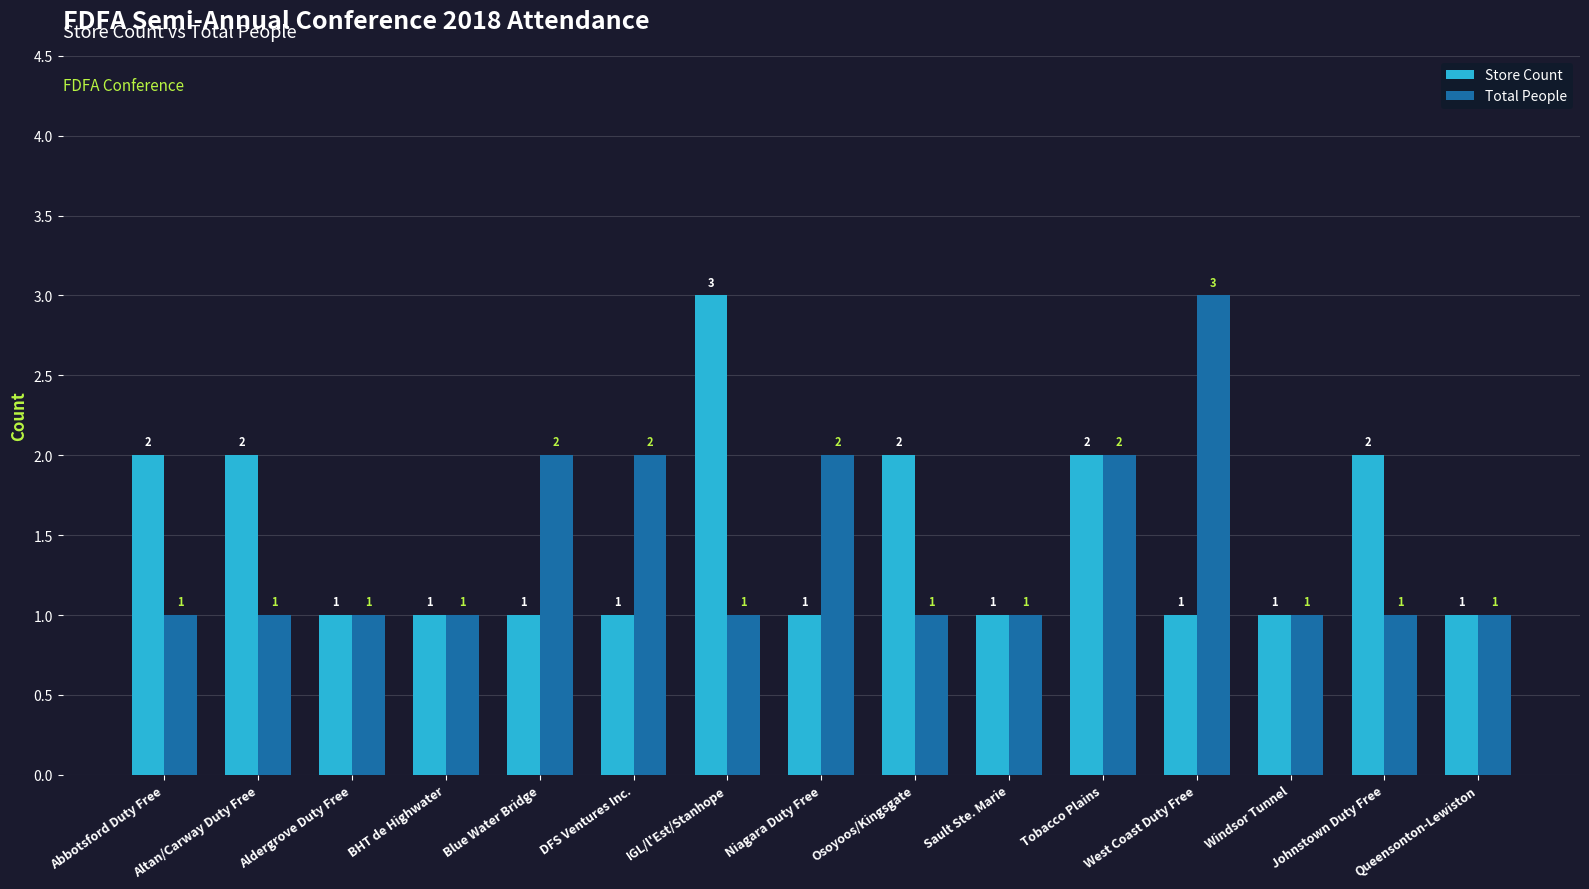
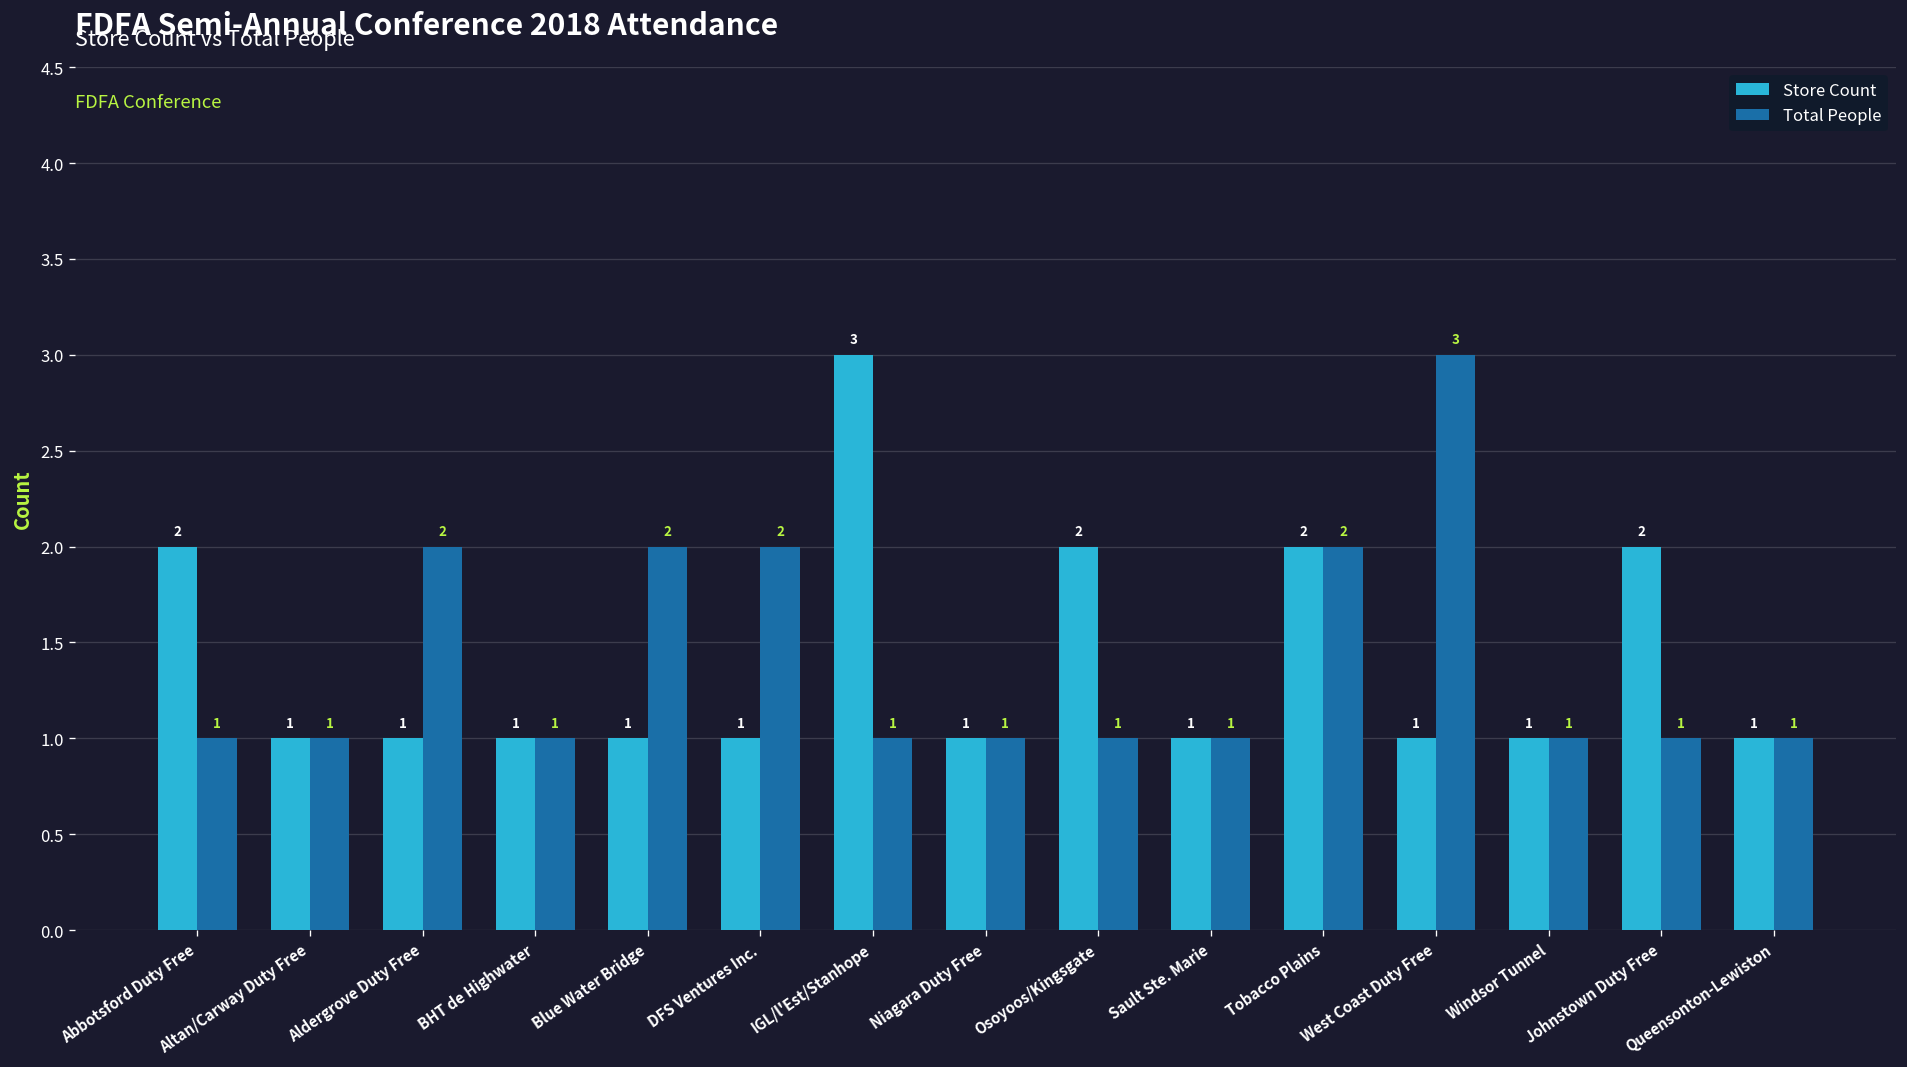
  {
    "Store Count": {
      "Abbotsford Duty Free": 2,
-     "Altan/Carway Duty Free": 2,
+     "Altan/Carway Duty Free": 1,
      "Aldergrove Duty Free": 1,
      "BHT de Highwater": 1,
      "Blue Water Bridge": 1,
      "DFS Ventures Inc.": 1,
      "IGL/l'Est/Stanhope": 3,
      "Niagara Duty Free": 1,
      "Osoyoos/Kingsgate": 2,
      "Sault Ste. Marie": 1,
      "Tobacco Plains": 2,
      "West Coast Duty Free": 1,
      "Windsor Tunnel": 1,
      "Johnstown Duty Free": 2,
      "Queensonton-Lewiston": 1
    },
    "Total People": {
      "Abbotsford Duty Free": 1,
      "Altan/Carway Duty Free": 1,
-     "Aldergrove Duty Free": 1,
+     "Aldergrove Duty Free": 2,
      "BHT de Highwater": 1,
      "Blue Water Bridge": 2,
      "DFS Ventures Inc.": 2,
      "IGL/l'Est/Stanhope": 1,
-     "Niagara Duty Free": 2,
+     "Niagara Duty Free": 1,
      "Osoyoos/Kingsgate": 1,
      "Sault Ste. Marie": 1,
      "Tobacco Plains": 2,
      "West Coast Duty Free": 3,
      "Windsor Tunnel": 1,
      "Johnstown Duty Free": 1,
      "Queensonton-Lewiston": 1
    }
  }
